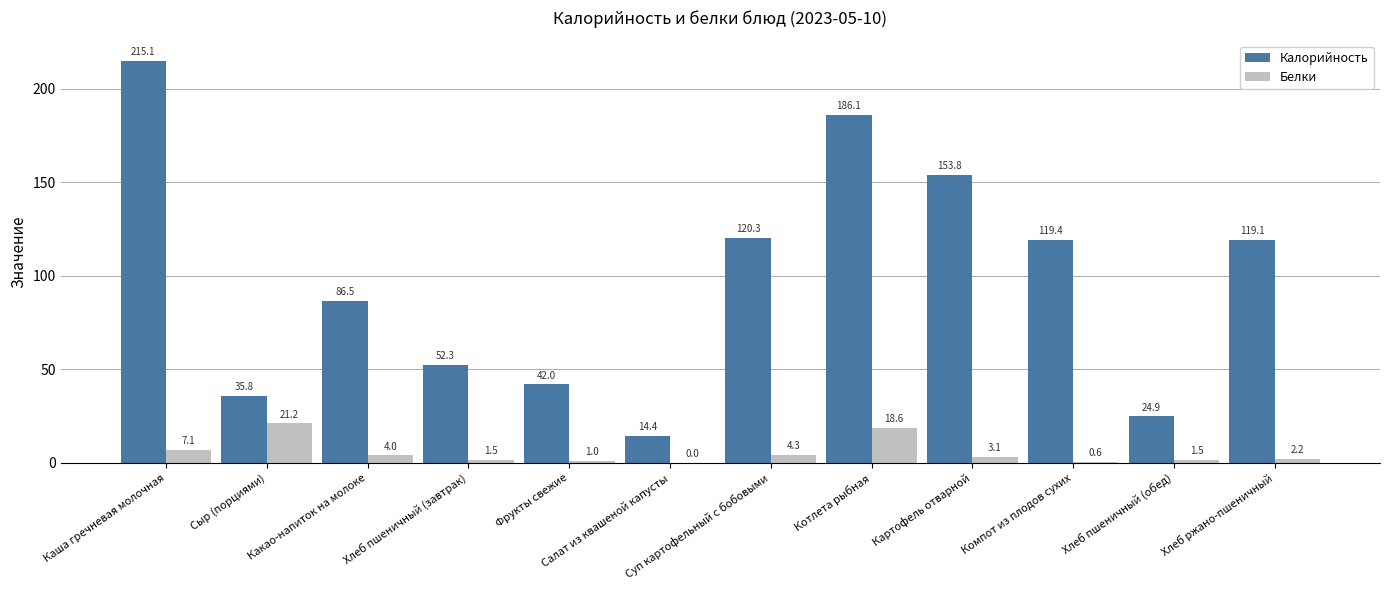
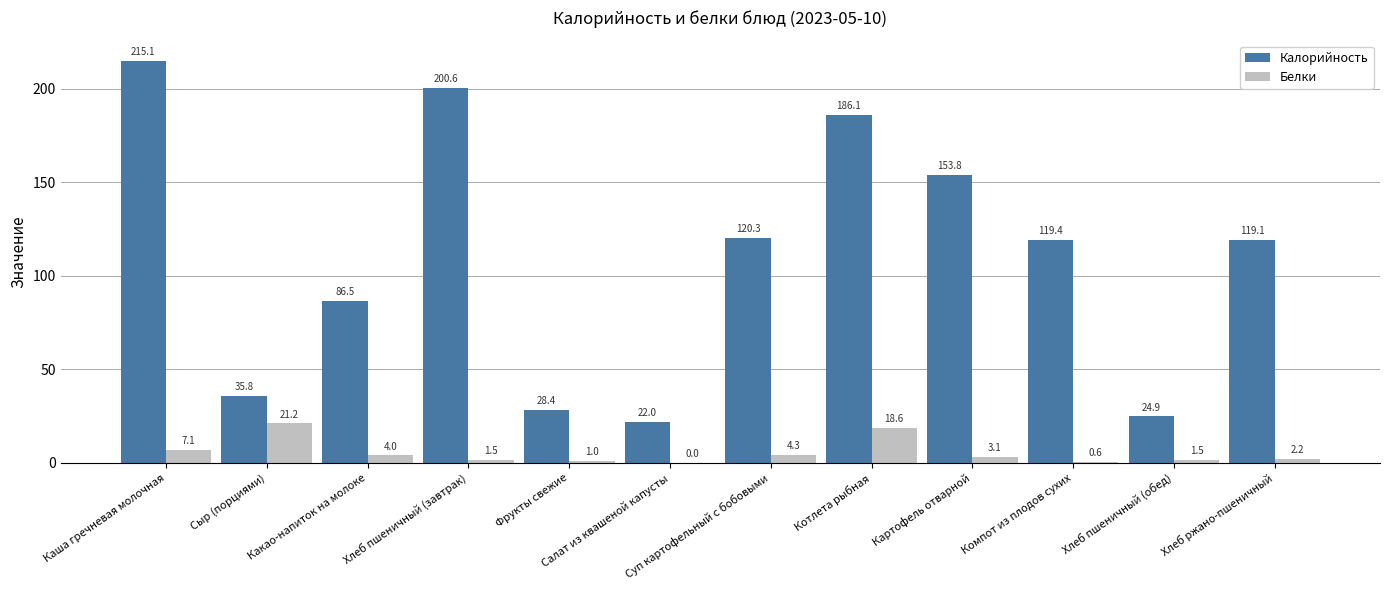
  {
    "Калорийность": {
      "Каша гречневая молочная": 215.1,
      "Сыр (порциями)": 35.8,
      "Какао-напиток на молоке": 86.5,
-     "Хлеб пшеничный (завтрак)": 52.3,
-     "Фрукты свежие": 42.0,
-     "Салат из квашеной капусты": 14.4,
+     "Хлеб пшеничный (завтрак)": 200.6,
+     "Фрукты свежие": 28.4,
+     "Салат из квашеной капусты": 22.0,
      "Суп картофельный с бобовыми": 120.3,
      "Котлета рыбная": 186.1,
      "Картофель отварной": 153.8,
      "Компот из плодов сухих": 119.4,
      "Хлеб пшеничный (обед)": 24.9,
      "Хлеб ржано-пшеничный": 119.1
    },
    "Белки": {
      "Каша гречневая молочная": 7.1,
      "Сыр (порциями)": 21.2,
      "Какао-напиток на молоке": 4.0,
      "Хлеб пшеничный (завтрак)": 1.5,
      "Фрукты свежие": 1.0,
      "Салат из квашеной капусты": 0.0,
      "Суп картофельный с бобовыми": 4.3,
      "Котлета рыбная": 18.6,
      "Картофель отварной": 3.1,
      "Компот из плодов сухих": 0.6,
      "Хлеб пшеничный (обед)": 1.5,
      "Хлеб ржано-пшеничный": 2.2
    }
  }
